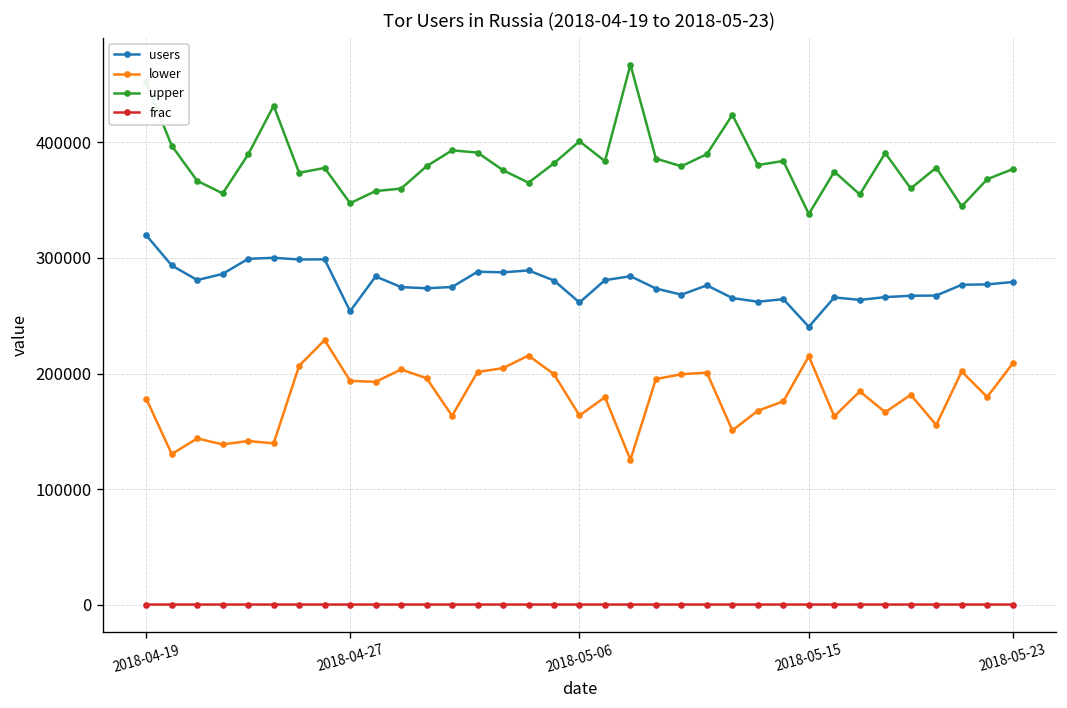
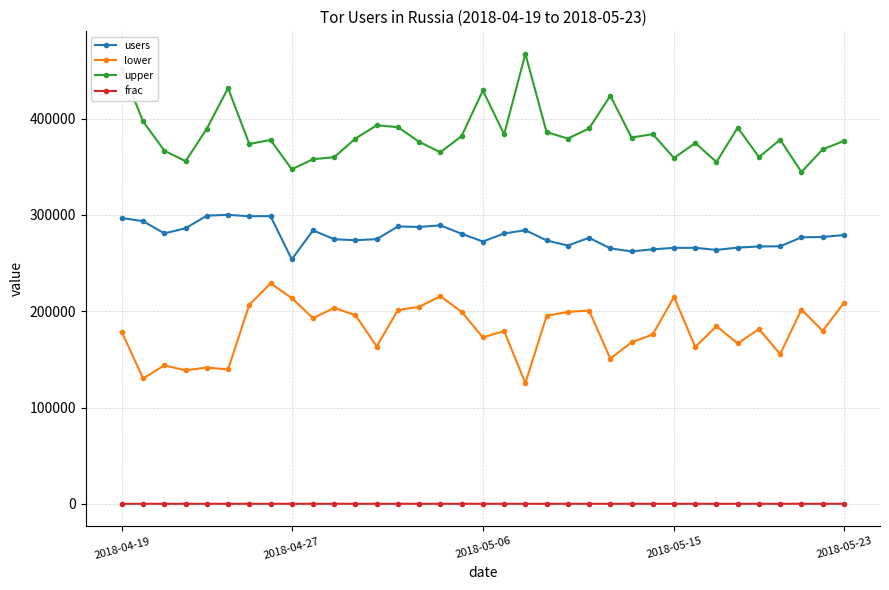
  {
    "users": {
-     "2018-04-19": 320000,
+     "2018-04-19": 300000,
      "2018-04-27": 250000,
-     "2018-05-06": 260000,
-     "2018-05-15": 240000,
+     "2018-05-06": 270000,
+     "2018-05-15": 270000,
      "2018-05-23": 280000
    },
    "lower": {
      "2018-04-19": 180000,
-     "2018-04-27": 190000,
-     "2018-05-06": 160000,
+     "2018-04-27": 210000,
+     "2018-05-06": 170000,
      "2018-05-15": 210000,
      "2018-05-23": 210000
    },
    "upper": {
      "2018-04-27": 350000,
-     "2018-05-06": 400000,
-     "2018-05-15": 340000,
+     "2018-05-06": 430000,
+     "2018-05-15": 360000,
      "2018-05-23": 380000
    },
    "frac": {
      "2018-04-19": 0,
      "2018-04-27": 0,
      "2018-05-06": 0,
      "2018-05-15": 0,
      "2018-05-23": 0
    }
  }
